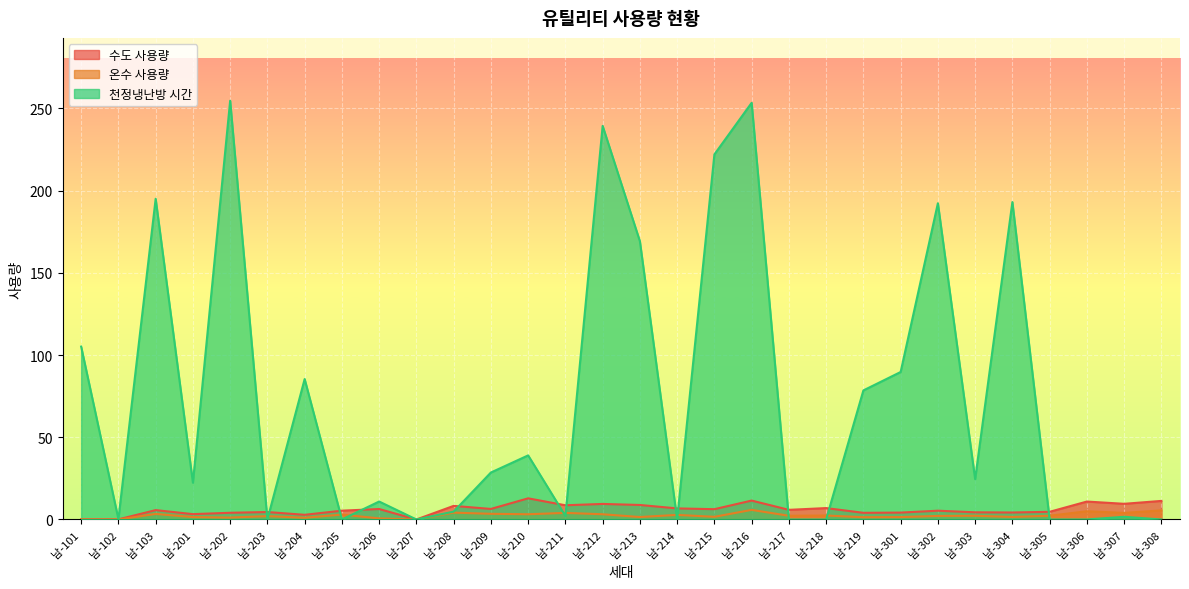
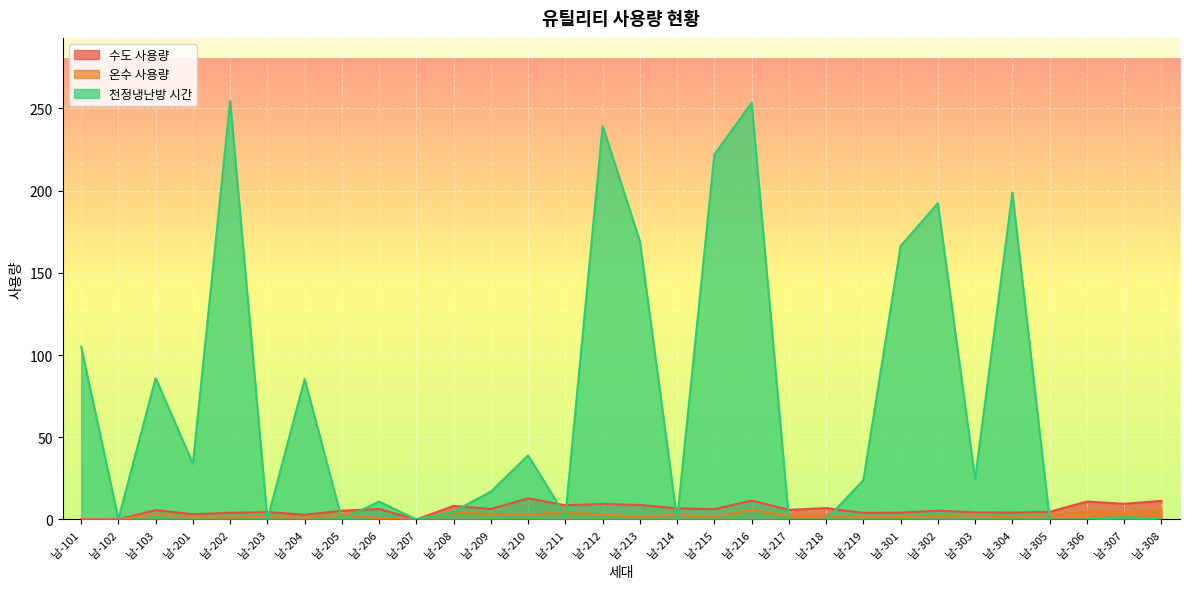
  {
    "천정냉난방 시간": {
      "남-101": 105,
-     "남-103": 195,
-     "남-201": 22,
+     "남-103": 86,
+     "남-201": 34,
      "남-202": 255,
      "남-203": 0,
      "남-204": 85,
      "남-205": 0,
      "남-206": 11,
-     "남-209": 29,
+     "남-209": 17,
      "남-210": 39,
      "남-211": 2,
      "남-212": 239,
      "남-213": 169,
      "남-214": 0,
      "남-215": 222,
      "남-216": 253,
      "남-217": 0,
      "남-218": 0,
-     "남-219": 79,
-     "남-301": 90,
+     "남-219": 24,
+     "남-301": 166,
      "남-302": 192,
      "남-303": 25,
-     "남-304": 193,
+     "남-304": 199,
      "남-305": 0,
      "남-306": 0,
      "남-307": 2,
      "남-308": 0
    }
  }
